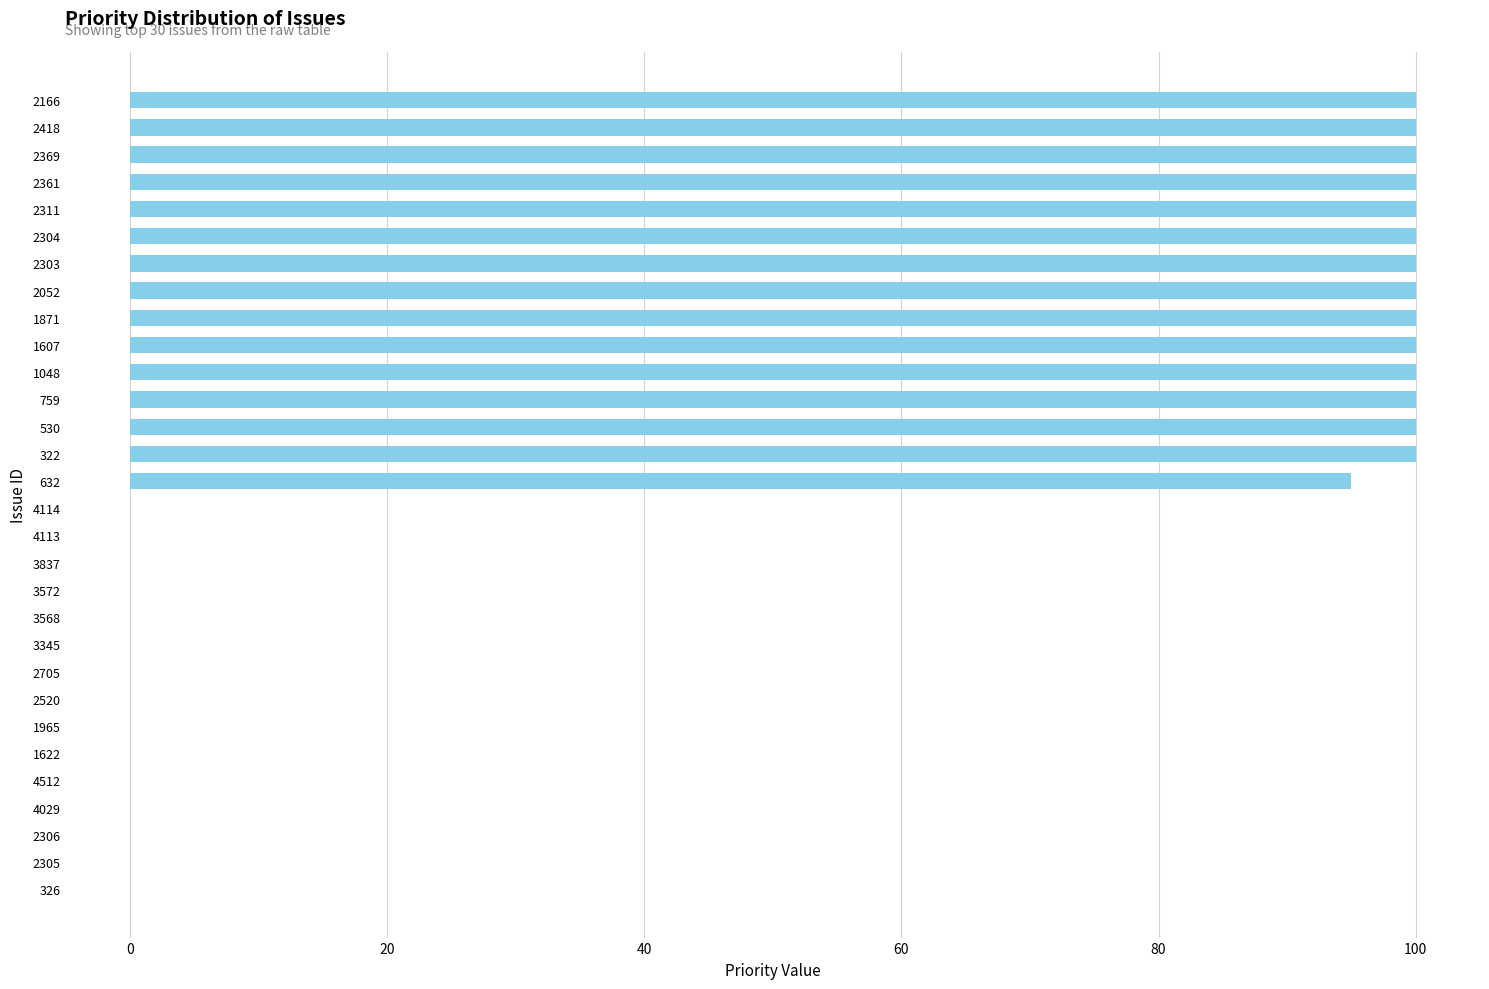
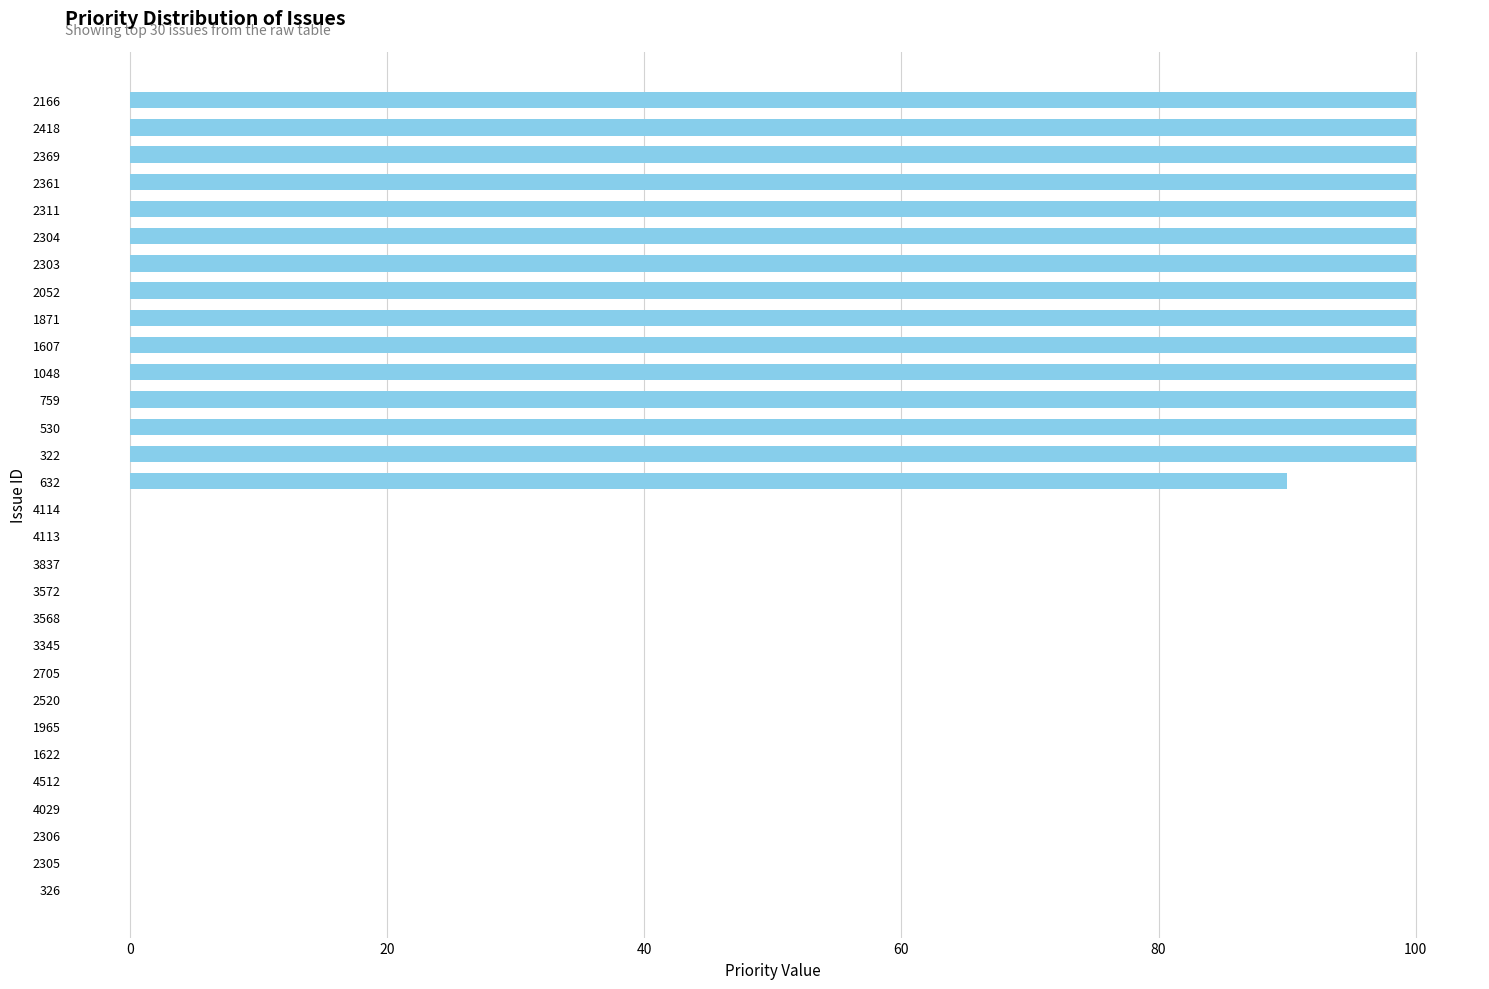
  {
    "2166": 100,
    "2418": 100,
    "2369": 100,
    "2361": 100,
    "2311": 100,
    "2304": 100,
    "2303": 100,
    "2052": 100,
    "1871": 100,
    "1607": 100,
    "1048": 100,
    "759": 100,
    "530": 100,
    "322": 100,
-   "632": 95,
+   "632": 90,
    "4114": 0,
    "4113": 0,
    "3837": 0,
    "3572": 0,
    "3568": 0,
    "3345": 0,
    "2705": 0,
    "2520": 0,
    "1965": 0,
    "1622": 0,
    "4512": 0,
    "4029": 0,
    "2306": 0,
    "2305": 0,
    "326": 0
  }
